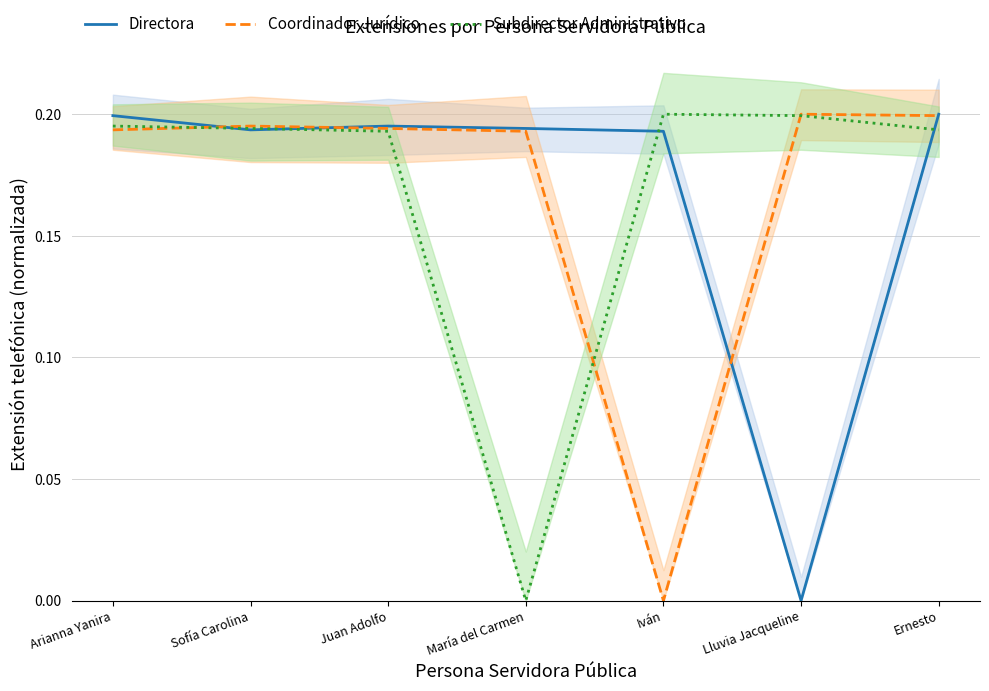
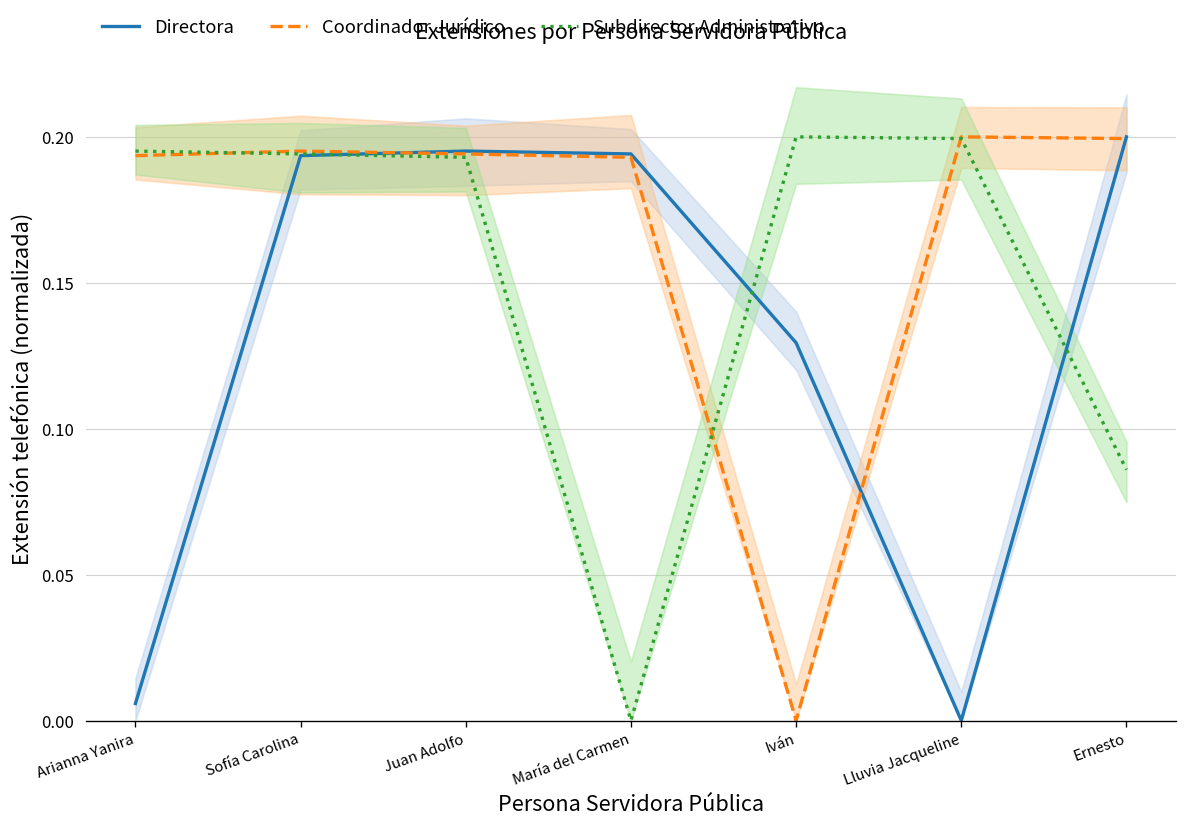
  {
    "Directora": {
-     "Arianna Yanira": 0.199,
+     "Arianna Yanira": 0.006,
      "María del Carmen": 0.194,
-     "Iván": 0.193,
+     "Iván": 0.129,
      "Lluvia Jacqueline": 0.000
    },
    "Coordinador Jurídico": {
      "Arianna Yanira": 0.194,
      "María del Carmen": 0.193,
      "Iván": 0.000
    },
    "Subdirector Administrativo": {
      "Arianna Yanira": 0.195,
      "Juan Adolfo": 0.193,
      "María del Carmen": 0.000,
      "Iván": 0.200,
-     "Ernesto": 0.194
+     "Ernesto": 0.086
    }
  }
